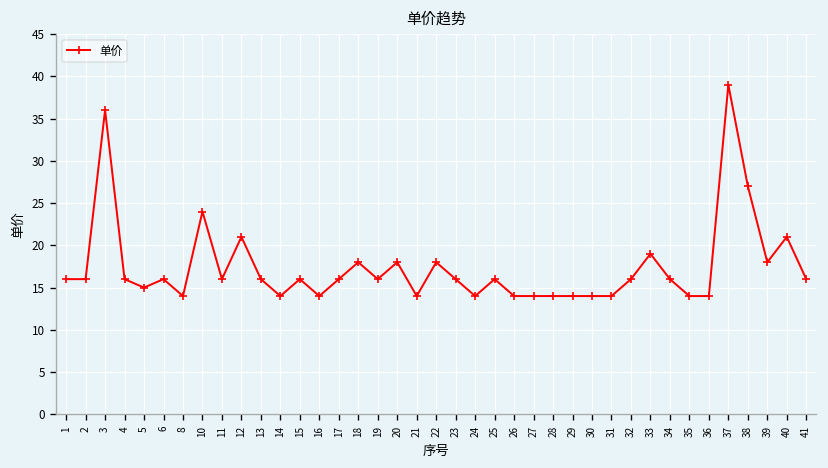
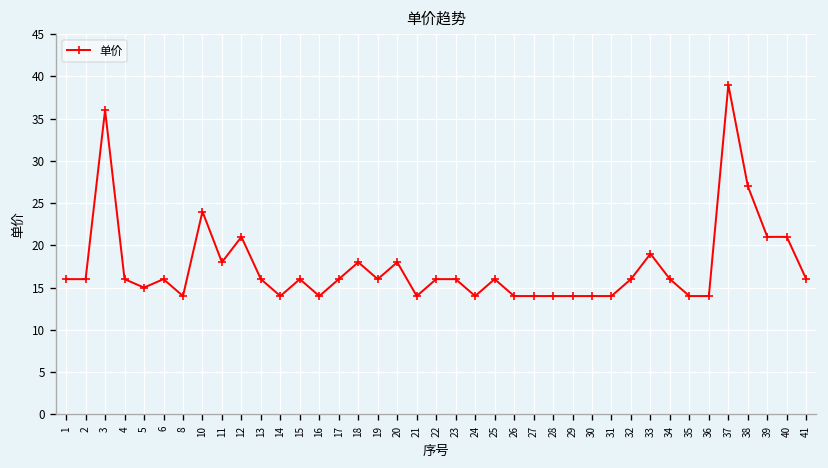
  {
    "1": 16,
    "2": 16,
    "3": 36,
    "4": 16,
    "5": 15,
    "6": 16,
    "8": 14,
    "10": 24,
-   "11": 16,
+   "11": 18,
    "12": 21,
    "13": 16,
    "14": 14,
    "15": 16,
    "16": 14,
    "17": 16,
    "18": 18,
    "19": 16,
    "20": 18,
    "21": 14,
-   "22": 18,
+   "22": 16,
    "23": 16,
    "24": 14,
    "25": 16,
    "26": 14,
    "27": 14,
    "28": 14,
    "29": 14,
    "30": 14,
    "31": 14,
    "32": 16,
    "33": 19,
    "34": 16,
    "35": 14,
    "36": 14,
    "37": 39,
    "38": 27,
-   "39": 18,
+   "39": 21,
    "40": 21,
    "41": 16
  }
